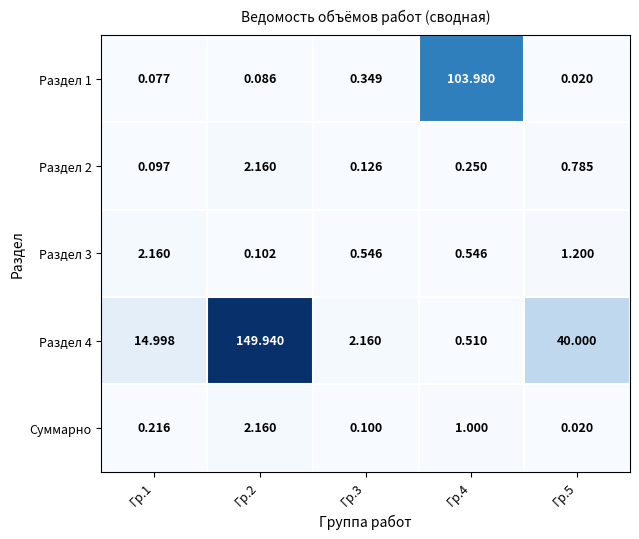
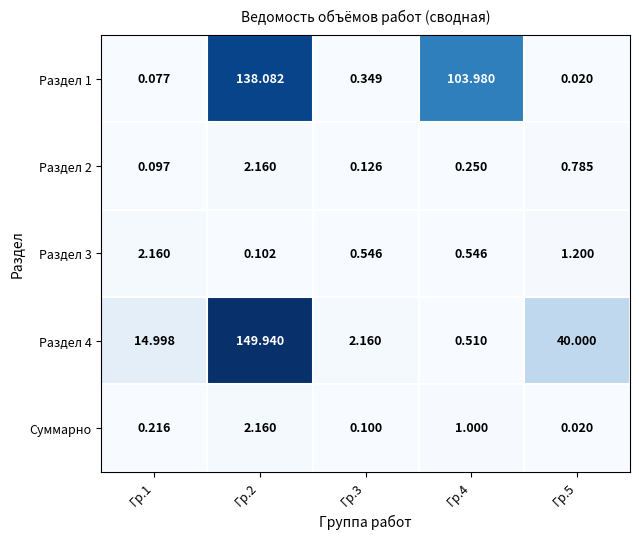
  {
    "Раздел 1": {
      "Гр.1": 0.077,
-     "Гр.2": 0.086,
+     "Гр.2": 138.082,
      "Гр.3": 0.349,
      "Гр.4": 103.980,
      "Гр.5": 0.020
    },
    "Раздел 2": {
      "Гр.1": 0.097,
      "Гр.2": 2.160,
      "Гр.3": 0.126,
      "Гр.4": 0.250,
      "Гр.5": 0.785
    },
    "Раздел 3": {
      "Гр.1": 2.160,
      "Гр.2": 0.102,
      "Гр.3": 0.546,
      "Гр.4": 0.546,
      "Гр.5": 1.200
    },
    "Раздел 4": {
      "Гр.1": 14.998,
      "Гр.2": 149.940,
      "Гр.3": 2.160,
      "Гр.4": 0.510,
      "Гр.5": 40.000
    },
    "Суммарно": {
      "Гр.1": 0.216,
      "Гр.2": 2.160,
      "Гр.3": 0.100,
      "Гр.4": 1.000,
      "Гр.5": 0.020
    }
  }
